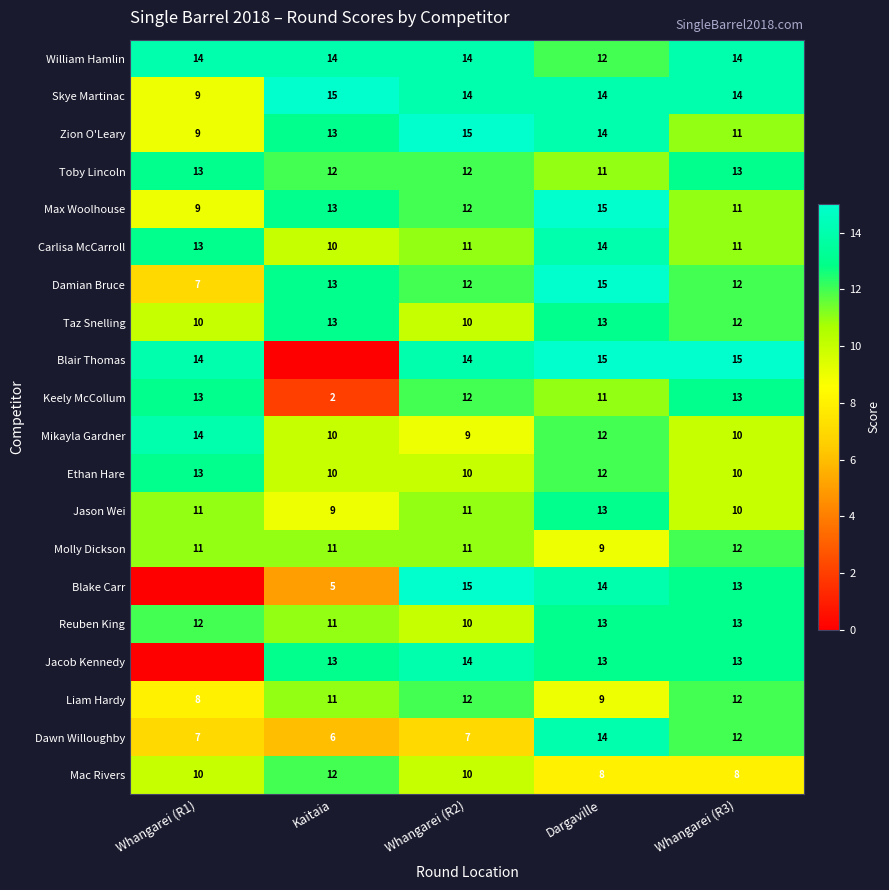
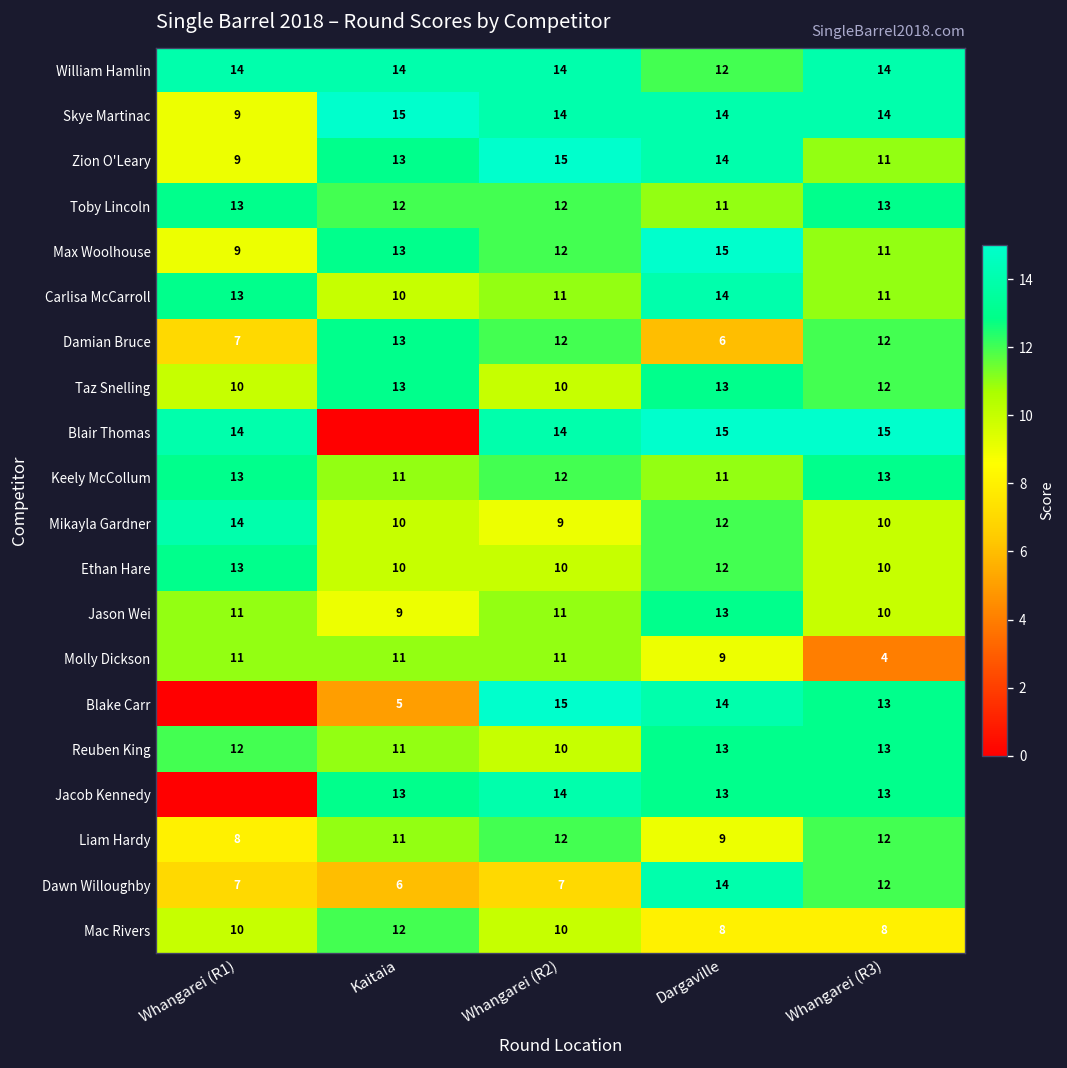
  {
    "William Hamlin": {
      "Whangarei (R1)": 14,
      "Kaitaia": 14,
      "Whangarei (R2)": 14,
      "Dargaville": 12,
      "Whangarei (R3)": 14
    },
    "Skye Martinac": {
      "Whangarei (R1)": 9,
      "Kaitaia": 15,
      "Whangarei (R2)": 14,
      "Dargaville": 14,
      "Whangarei (R3)": 14
    },
    "Zion O'Leary": {
      "Whangarei (R1)": 9,
      "Kaitaia": 13,
      "Whangarei (R2)": 15,
      "Dargaville": 14,
      "Whangarei (R3)": 11
    },
    "Toby Lincoln": {
      "Whangarei (R1)": 13,
      "Kaitaia": 12,
      "Whangarei (R2)": 12,
      "Dargaville": 11,
      "Whangarei (R3)": 13
    },
    "Max Woolhouse": {
      "Whangarei (R1)": 9,
      "Kaitaia": 13,
      "Whangarei (R2)": 12,
      "Dargaville": 15,
      "Whangarei (R3)": 11
    },
    "Carlisa McCarroll": {
      "Whangarei (R1)": 13,
      "Kaitaia": 10,
      "Whangarei (R2)": 11,
      "Dargaville": 14,
      "Whangarei (R3)": 11
    },
    "Damian Bruce": {
      "Whangarei (R1)": 7,
      "Kaitaia": 13,
      "Whangarei (R2)": 12,
-     "Dargaville": 15,
+     "Dargaville": 6,
      "Whangarei (R3)": 12
    },
    "Taz Snelling": {
      "Whangarei (R1)": 10,
      "Kaitaia": 13,
      "Whangarei (R2)": 10,
      "Dargaville": 13,
      "Whangarei (R3)": 12
    },
    "Blair Thomas": {
      "Whangarei (R1)": 14,
      "Whangarei (R2)": 14,
      "Dargaville": 15,
      "Whangarei (R3)": 15
    },
    "Keely McCollum": {
      "Whangarei (R1)": 13,
-     "Kaitaia": 2,
+     "Kaitaia": 11,
      "Whangarei (R2)": 12,
      "Dargaville": 11,
      "Whangarei (R3)": 13
    },
    "Mikayla Gardner": {
      "Whangarei (R1)": 14,
      "Kaitaia": 10,
      "Whangarei (R2)": 9,
      "Dargaville": 12,
      "Whangarei (R3)": 10
    },
    "Ethan Hare": {
      "Whangarei (R1)": 13,
      "Kaitaia": 10,
      "Whangarei (R2)": 10,
      "Dargaville": 12,
      "Whangarei (R3)": 10
    },
    "Jason Wei": {
      "Whangarei (R1)": 11,
      "Kaitaia": 9,
      "Whangarei (R2)": 11,
      "Dargaville": 13,
      "Whangarei (R3)": 10
    },
    "Molly Dickson": {
      "Whangarei (R1)": 11,
      "Kaitaia": 11,
      "Whangarei (R2)": 11,
      "Dargaville": 9,
-     "Whangarei (R3)": 12
+     "Whangarei (R3)": 4
    },
    "Blake Carr": {
      "Kaitaia": 5,
      "Whangarei (R2)": 15,
      "Dargaville": 14,
      "Whangarei (R3)": 13
    },
    "Reuben King": {
      "Whangarei (R1)": 12,
      "Kaitaia": 11,
      "Whangarei (R2)": 10,
      "Dargaville": 13,
      "Whangarei (R3)": 13
    },
    "Jacob Kennedy": {
      "Kaitaia": 13,
      "Whangarei (R2)": 14,
      "Dargaville": 13,
      "Whangarei (R3)": 13
    },
    "Liam Hardy": {
      "Whangarei (R1)": 8,
      "Kaitaia": 11,
      "Whangarei (R2)": 12,
      "Dargaville": 9,
      "Whangarei (R3)": 12
    },
    "Dawn Willoughby": {
      "Whangarei (R1)": 7,
      "Kaitaia": 6,
      "Whangarei (R2)": 7,
      "Dargaville": 14,
      "Whangarei (R3)": 12
    },
    "Mac Rivers": {
      "Whangarei (R1)": 10,
      "Kaitaia": 12,
      "Whangarei (R2)": 10,
      "Dargaville": 8,
      "Whangarei (R3)": 8
    }
  }
